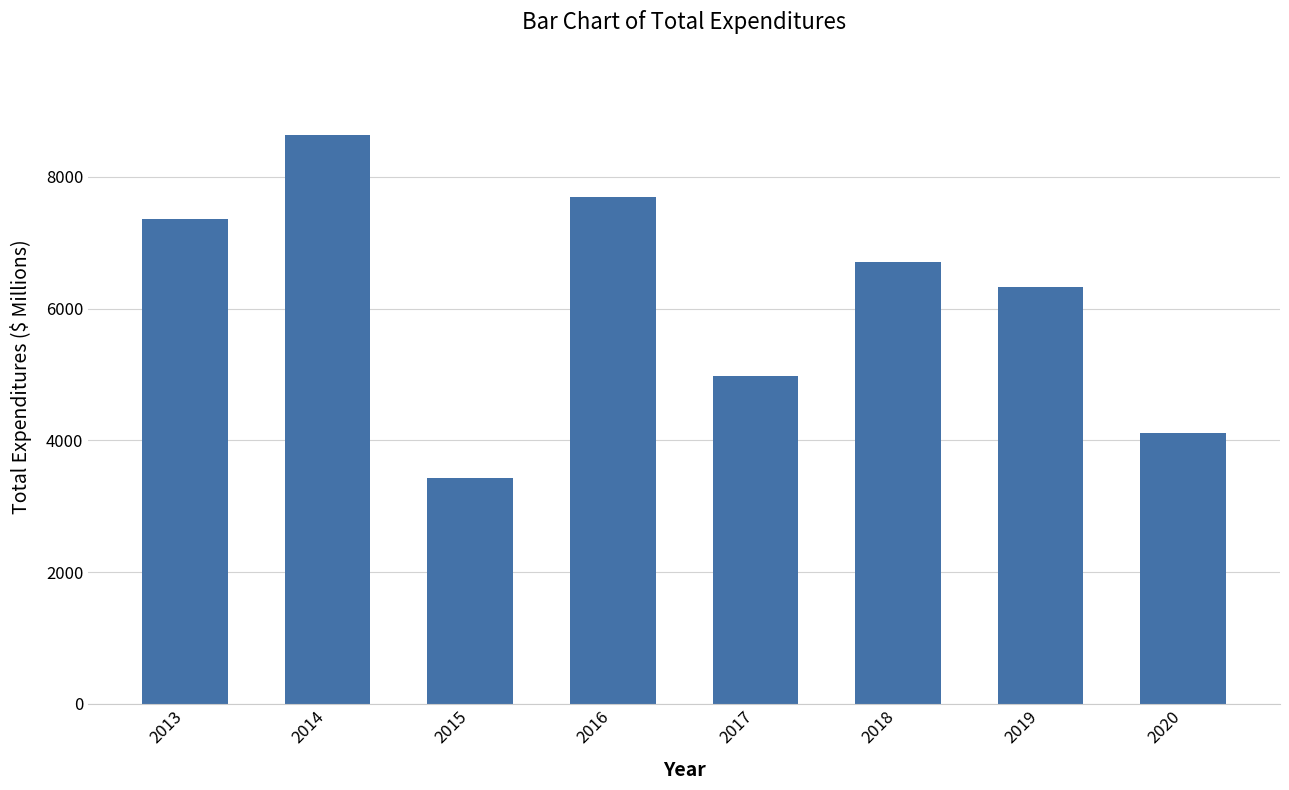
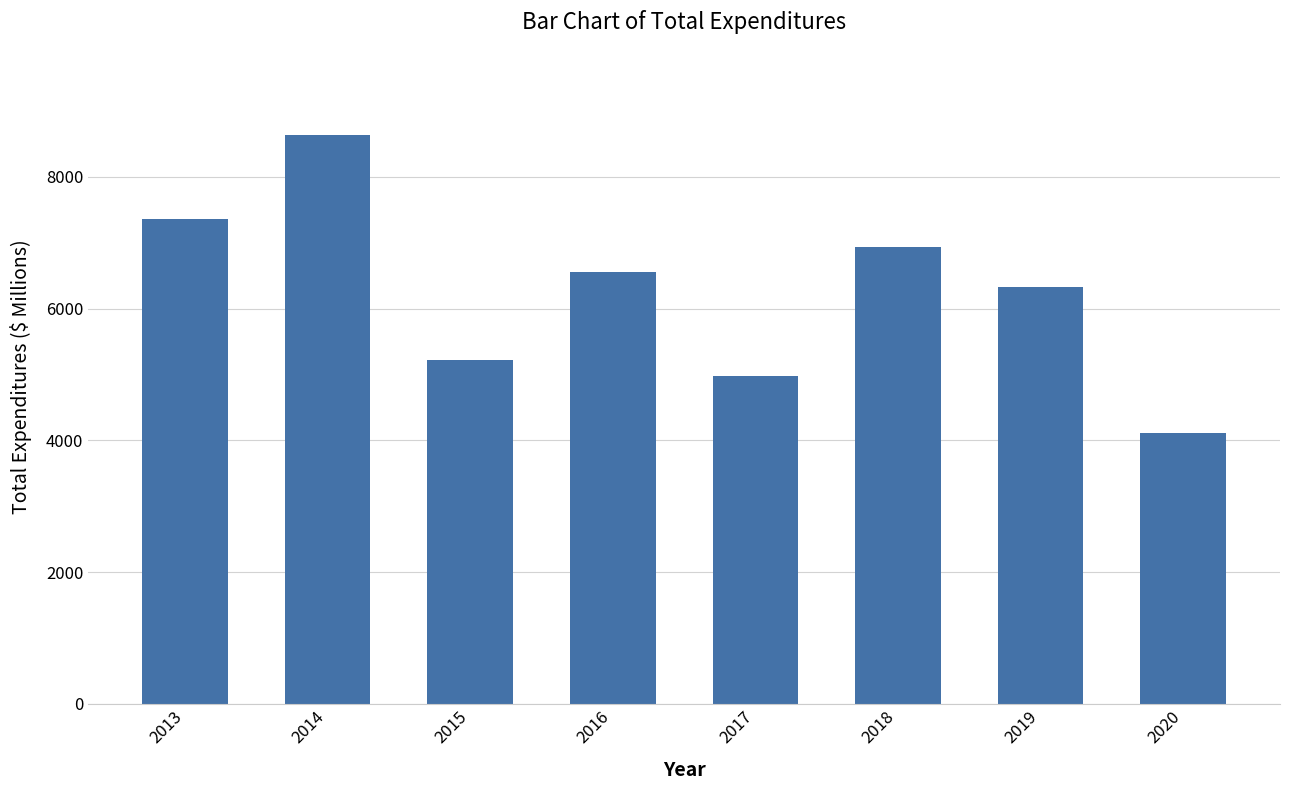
  {
    "2013": 7400,
    "2014": 8600,
-   "2015": 3400,
-   "2016": 7700,
+   "2015": 5200,
+   "2016": 6600,
    "2017": 5000,
-   "2018": 6700,
+   "2018": 6900,
    "2019": 6300,
    "2020": 4100
  }
